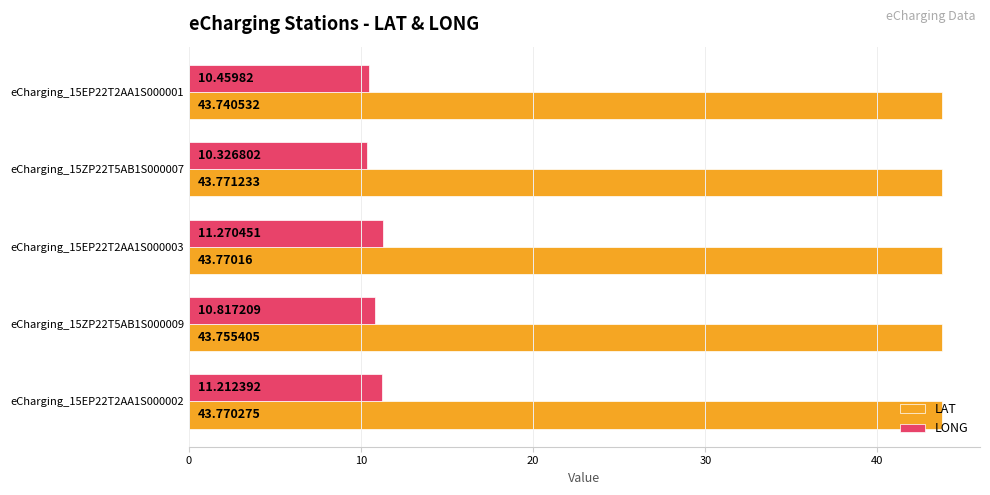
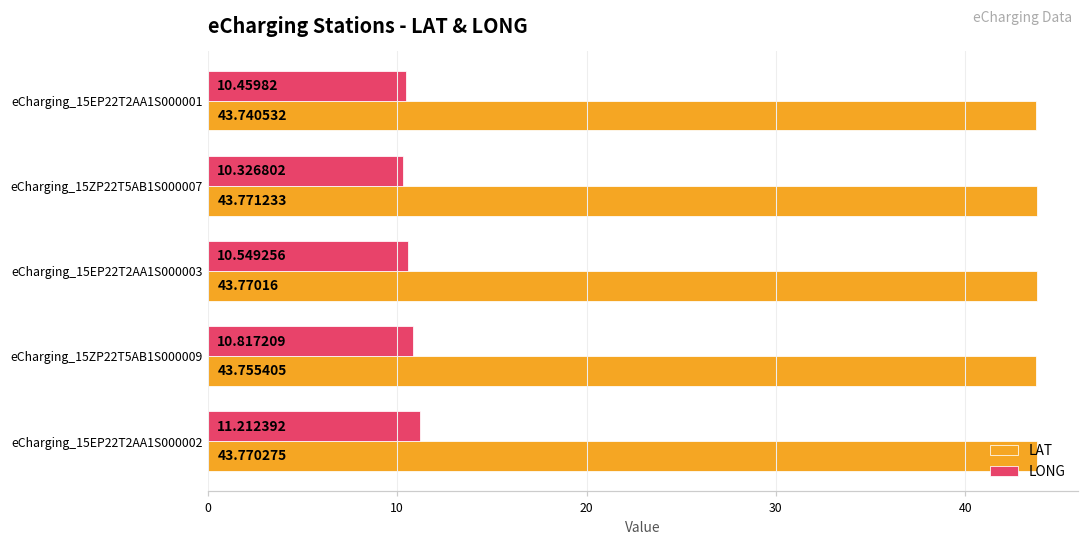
  {
    "LAT": {
      "eCharging_15EP22T2AA1S000001": 43.740532,
      "eCharging_15ZP22T5AB1S000007": 43.771233,
      "eCharging_15EP22T2AA1S000003": 43.77016,
      "eCharging_15ZP22T5AB1S000009": 43.755405,
      "eCharging_15EP22T2AA1S000002": 43.770275
    },
    "LONG": {
      "eCharging_15EP22T2AA1S000001": 10.45982,
      "eCharging_15ZP22T5AB1S000007": 10.326802,
-     "eCharging_15EP22T2AA1S000003": 11.270451,
+     "eCharging_15EP22T2AA1S000003": 10.549256,
      "eCharging_15ZP22T5AB1S000009": 10.817209,
      "eCharging_15EP22T2AA1S000002": 11.212392
    }
  }
